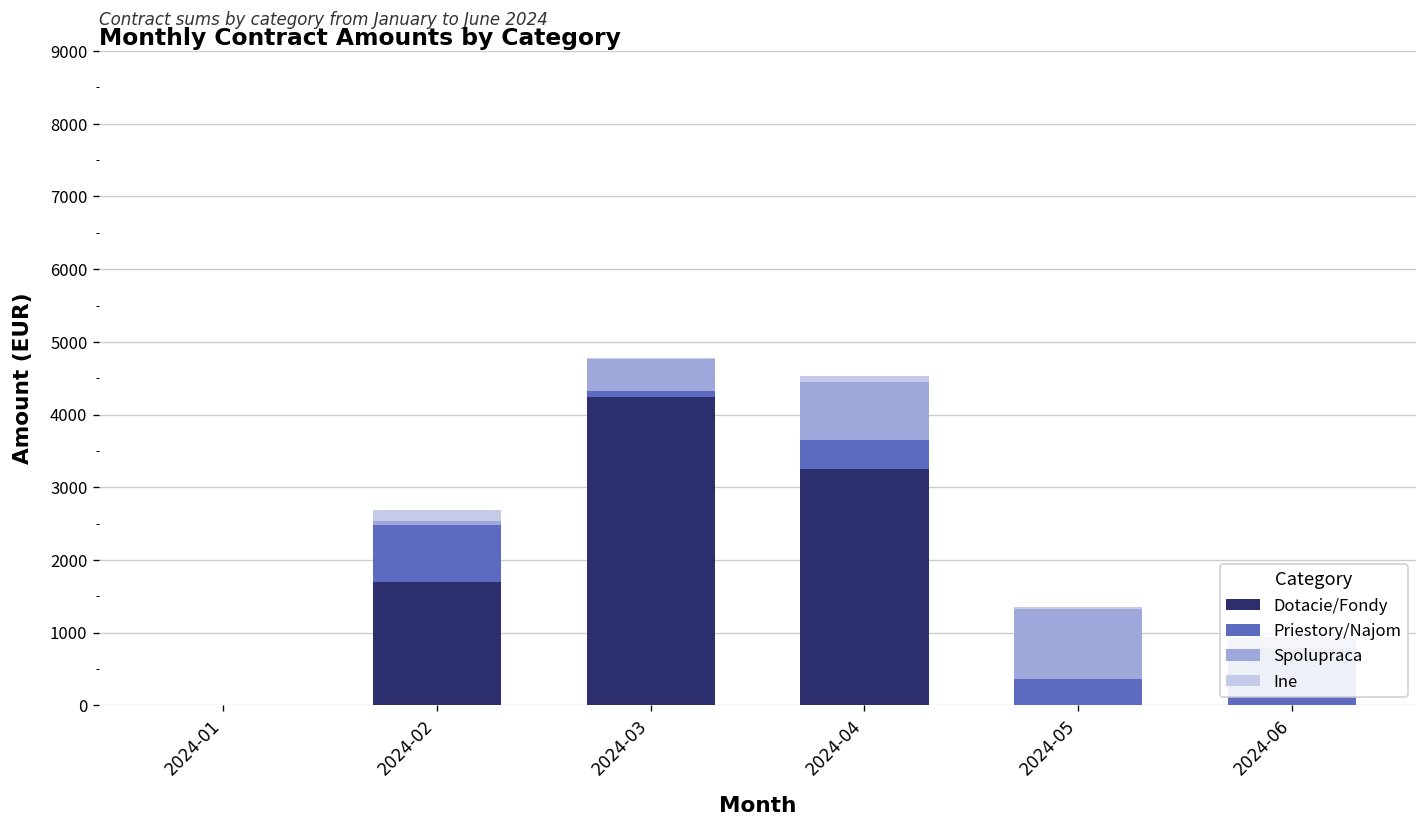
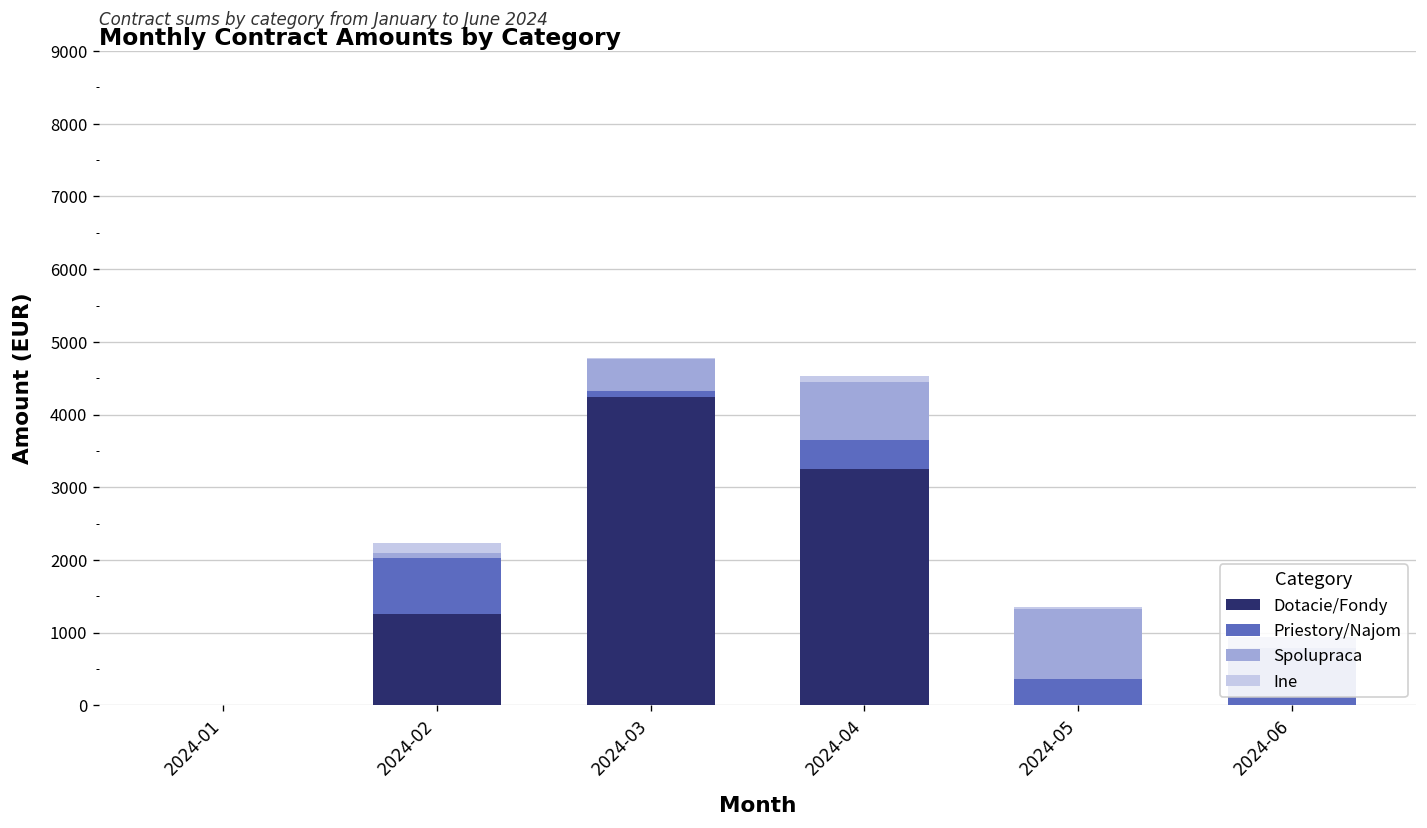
  {
    "Dotacie/Fondy": {
      "2024-01": 0,
-     "2024-02": 1700,
+     "2024-02": 1300,
      "2024-03": 4200,
      "2024-04": 3200,
      "2024-05": 0,
      "2024-06": 0
    },
    "Priestory/Najom": {
      "2024-01": 0,
      "2024-02": 800,
      "2024-03": 100,
      "2024-04": 400,
      "2024-05": 400
    }
  }
